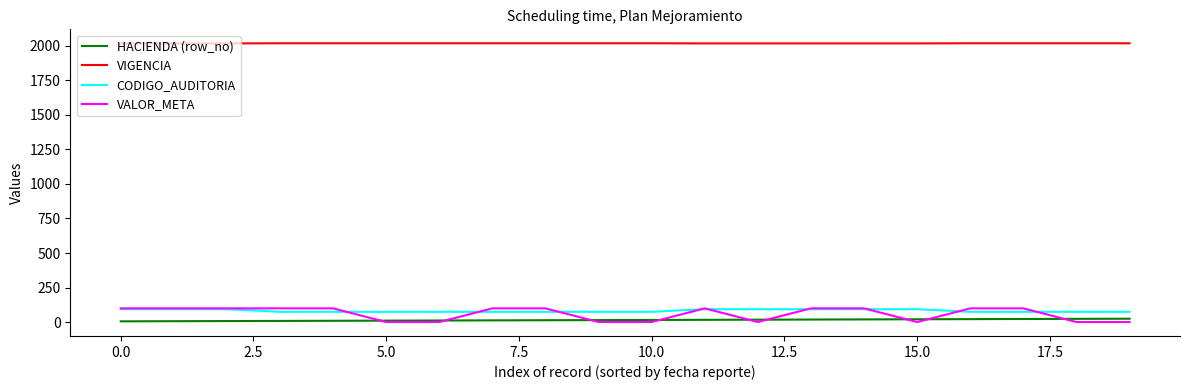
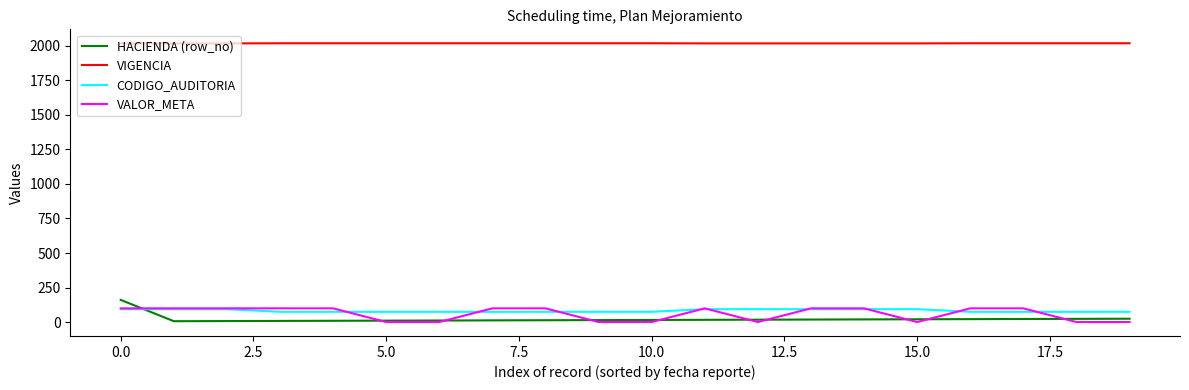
  {
    "HACIENDA (row_no)": {
-     "0.0": 10,
+     "0.0": 160,
      "15.0": 20
    },
    "VIGENCIA": {
      "5.0": 2020,
      "10.0": 2020,
      "15.0": 2020
    },
    "CODIGO_AUDITORIA": {
      "5.0": 80,
      "10.0": 80,
      "15.0": 90
    },
    "VALOR_META": {
      "15.0": 0
    }
  }
